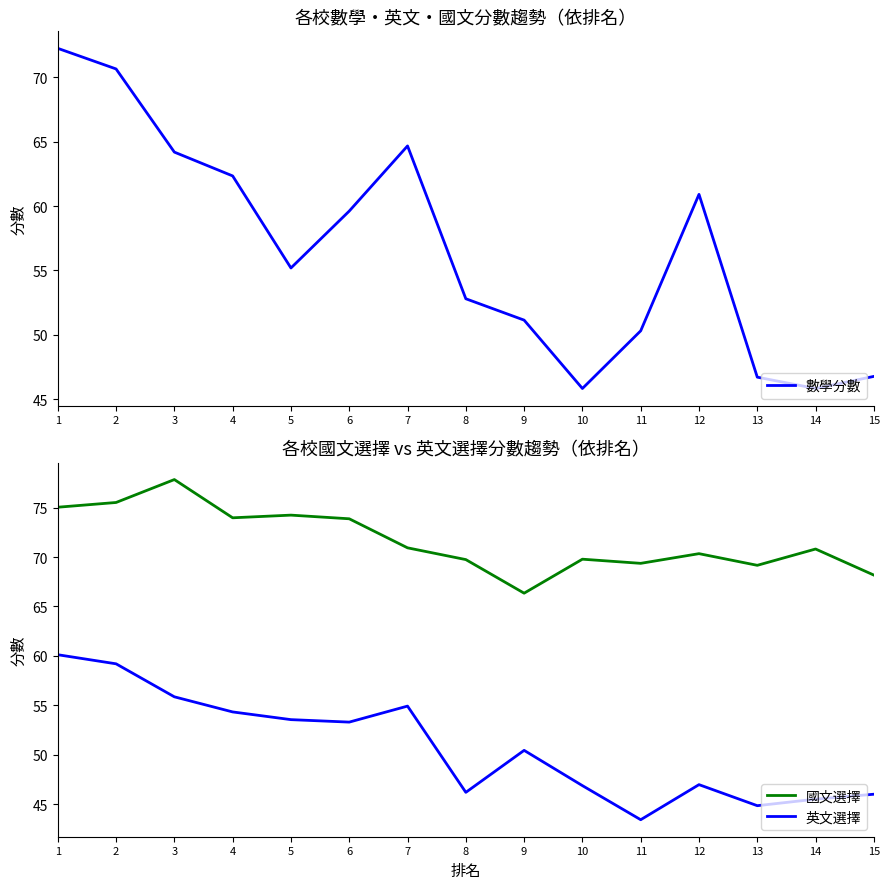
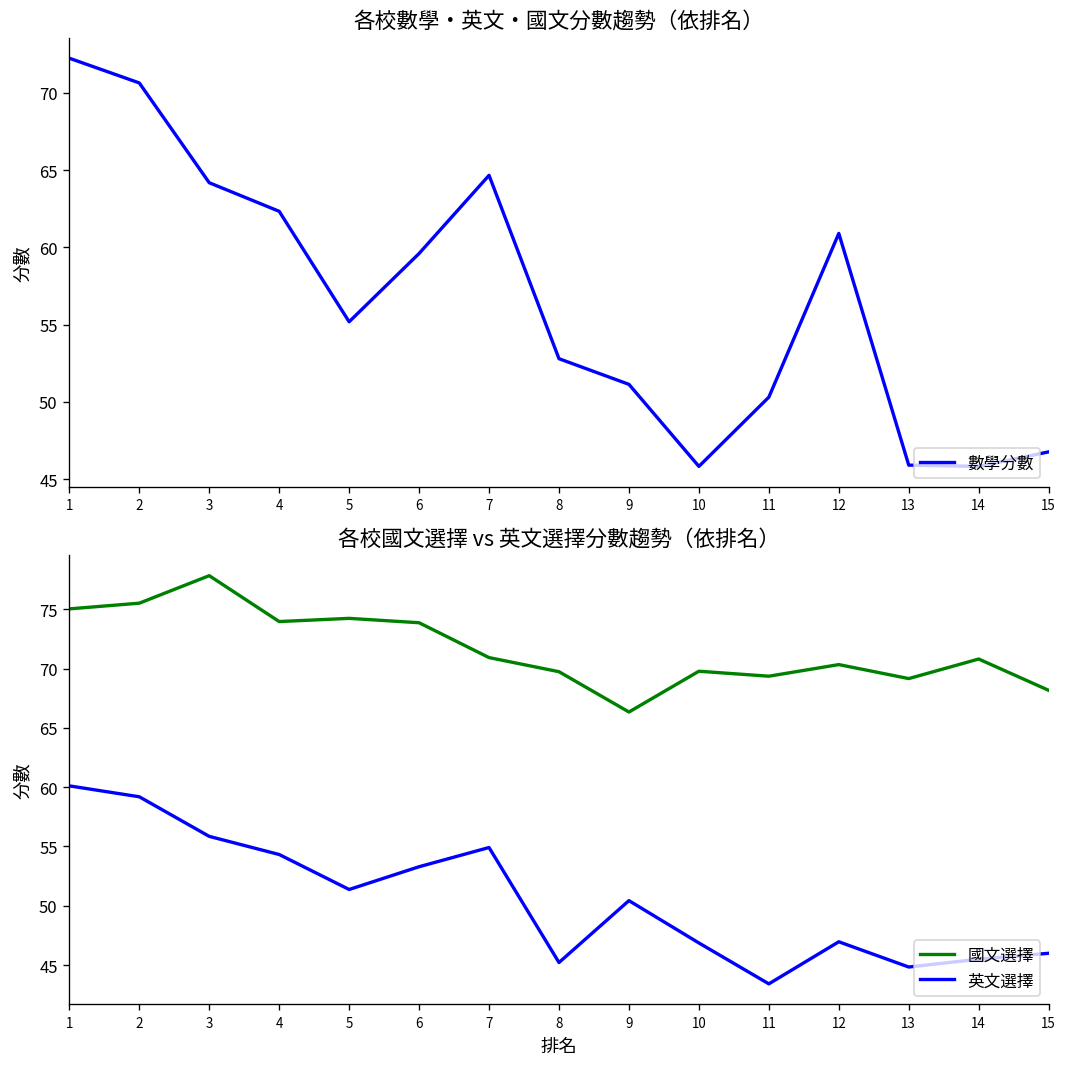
  {
    "各校數學・英文・國文分數趨勢（依排名）": {
      "1": 72.3,
      "2": 70.7,
      "3": 64.2,
      "4": 62.3,
      "5": 55.2,
      "6": 59.6,
      "7": 64.7,
      "8": 52.8,
      "9": 51.1,
      "10": 45.8,
      "11": 50.3,
      "12": 60.9,
-     "13": 46.7,
+     "13": 45.9,
      "15": 46.8
    },
    "各校國文選擇 vs 英文選擇分數趨勢（依排名）": {
      "國文選擇": {
        "1": 75,
        "2": 76,
        "3": 78,
        "4": 74,
        "5": 74,
        "6": 74,
        "7": 71,
        "8": 70,
        "9": 66,
        "10": 70,
        "11": 69,
        "12": 70,
        "13": 69,
        "14": 71,
        "15": 68
      },
      "英文選擇": {
        "1": 60,
        "2": 59,
        "3": 56,
        "4": 54,
-       "5": 54,
+       "5": 51,
        "6": 53,
        "7": 55,
-       "8": 46,
+       "8": 45,
        "9": 50,
        "10": 47,
        "11": 43,
        "12": 47,
        "13": 45,
        "15": 46
      }
    }
  }
